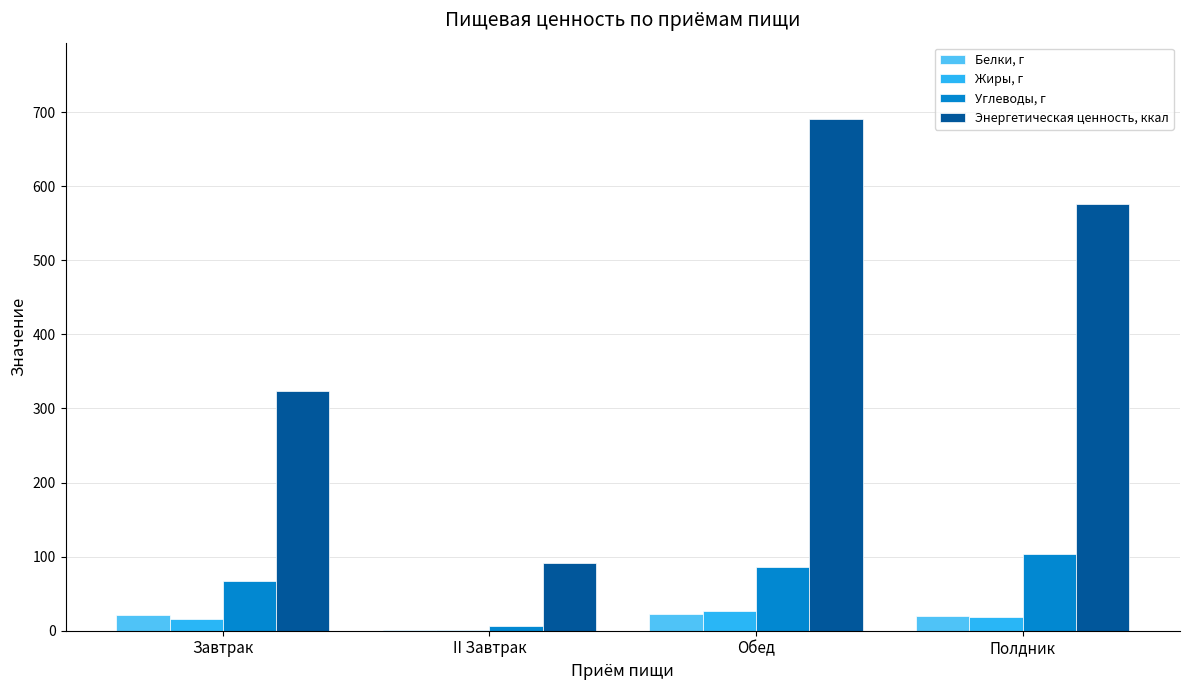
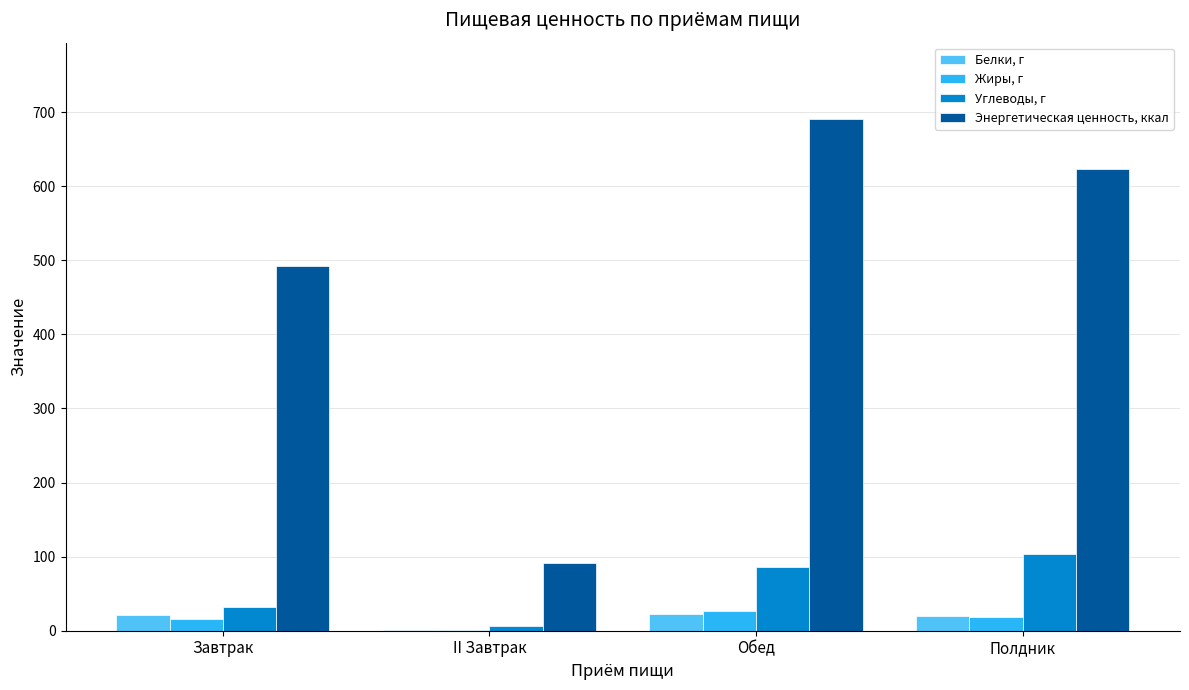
  {
    "Углеводы, г": {
-     "Завтрак": 70,
+     "Завтрак": 30,
      "II Завтрак": 10,
      "Обед": 90,
      "Полдник": 100
    },
    "Энергетическая ценность, ккал": {
-     "Завтрак": 320,
+     "Завтрак": 490,
      "II Завтрак": 90,
      "Обед": 690,
-     "Полдник": 580
+     "Полдник": 620
    }
  }
